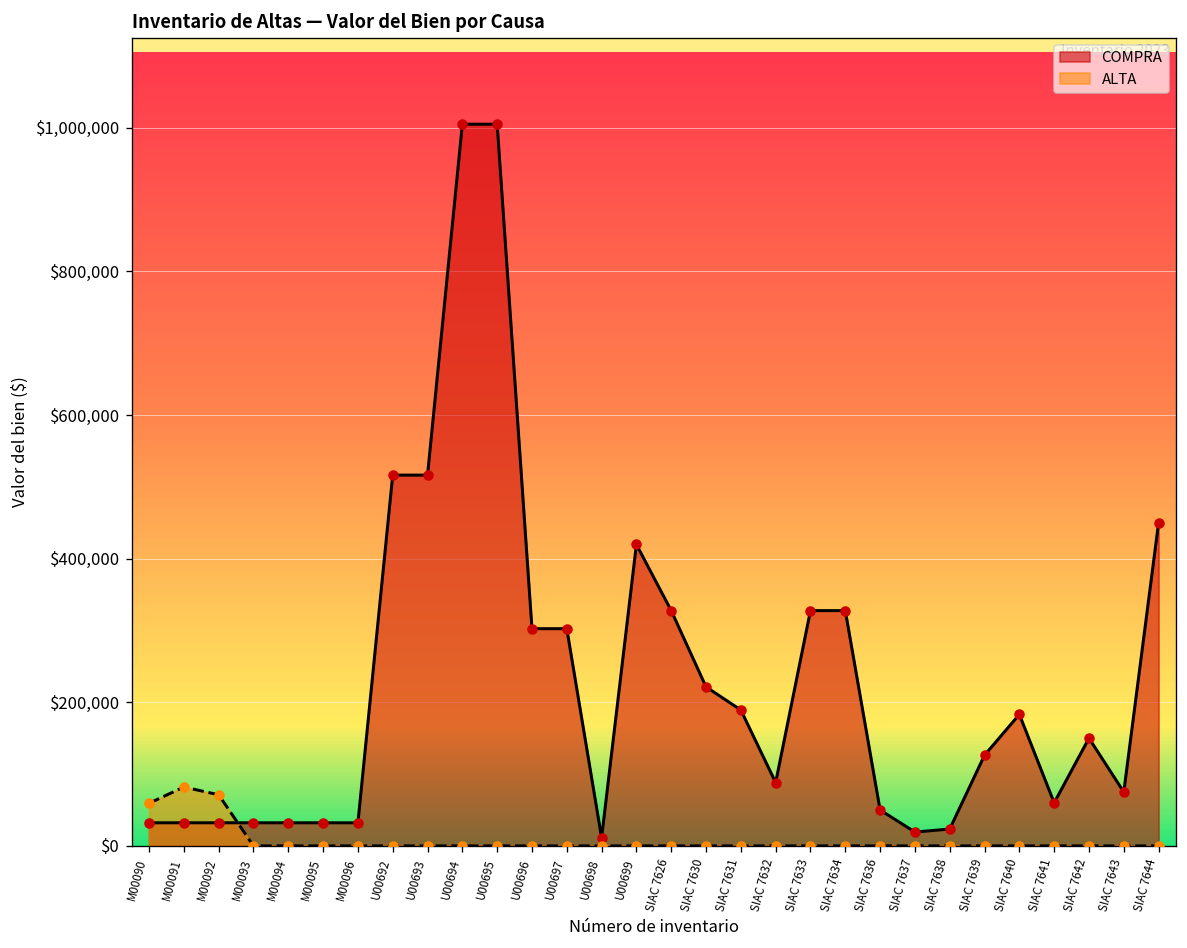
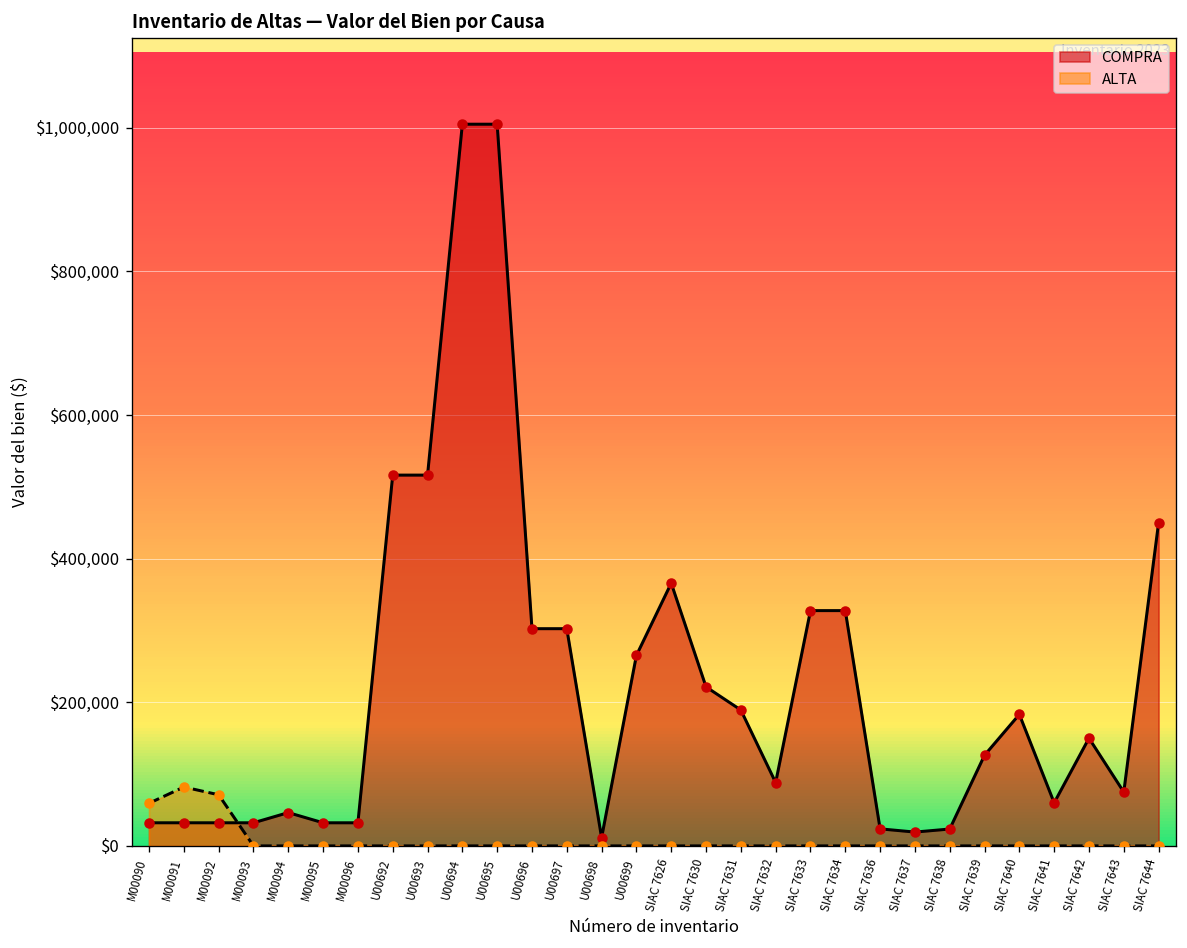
  {
    "COMPRA": {
      "M00090": "$30,000",
      "M00091": "$30,000",
      "M00092": "$30,000",
      "M00093": "$30,000",
-     "M00094": "$30,000",
+     "M00094": "$50,000",
      "M00095": "$30,000",
      "M00096": "$30,000",
      "U00692": "$520,000",
      "U00693": "$520,000",
      "U00694": "$1,010,000",
      "U00695": "$1,010,000",
      "U00696": "$300,000",
      "U00697": "$300,000",
      "U00698": "$10,000",
-     "U00699": "$420,000",
-     "SIAC 7626": "$330,000",
+     "U00699": "$270,000",
+     "SIAC 7626": "$370,000",
      "SIAC 7630": "$220,000",
      "SIAC 7631": "$190,000",
      "SIAC 7632": "$90,000",
      "SIAC 7633": "$330,000",
      "SIAC 7634": "$330,000",
-     "SIAC 7636": "$50,000",
+     "SIAC 7636": "$20,000",
      "SIAC 7637": "$20,000",
      "SIAC 7638": "$20,000",
      "SIAC 7639": "$130,000",
      "SIAC 7640": "$180,000",
      "SIAC 7641": "$60,000",
      "SIAC 7642": "$150,000",
      "SIAC 7643": "$80,000",
      "SIAC 7644": "$450,000"
    },
    "ALTA": {
      "M00090": "$60,000",
      "M00091": "$80,000",
      "M00092": "$70,000",
      "M00093": "$0",
      "M00094": "$0",
      "M00095": "$0",
      "M00096": "$0",
      "U00692": "$0",
      "U00693": "$0",
      "U00694": "$0",
      "U00695": "$0",
      "U00696": "$0",
      "U00697": "$0",
      "U00698": "$0",
      "U00699": "$0",
      "SIAC 7626": "$0",
      "SIAC 7630": "$0",
      "SIAC 7631": "$0",
      "SIAC 7632": "$0",
      "SIAC 7633": "$0",
      "SIAC 7634": "$0",
      "SIAC 7636": "$0",
      "SIAC 7637": "$0",
      "SIAC 7638": "$0",
      "SIAC 7639": "$0",
      "SIAC 7640": "$0",
      "SIAC 7641": "$0",
      "SIAC 7642": "$0",
      "SIAC 7643": "$0",
      "SIAC 7644": "$0"
    }
  }
